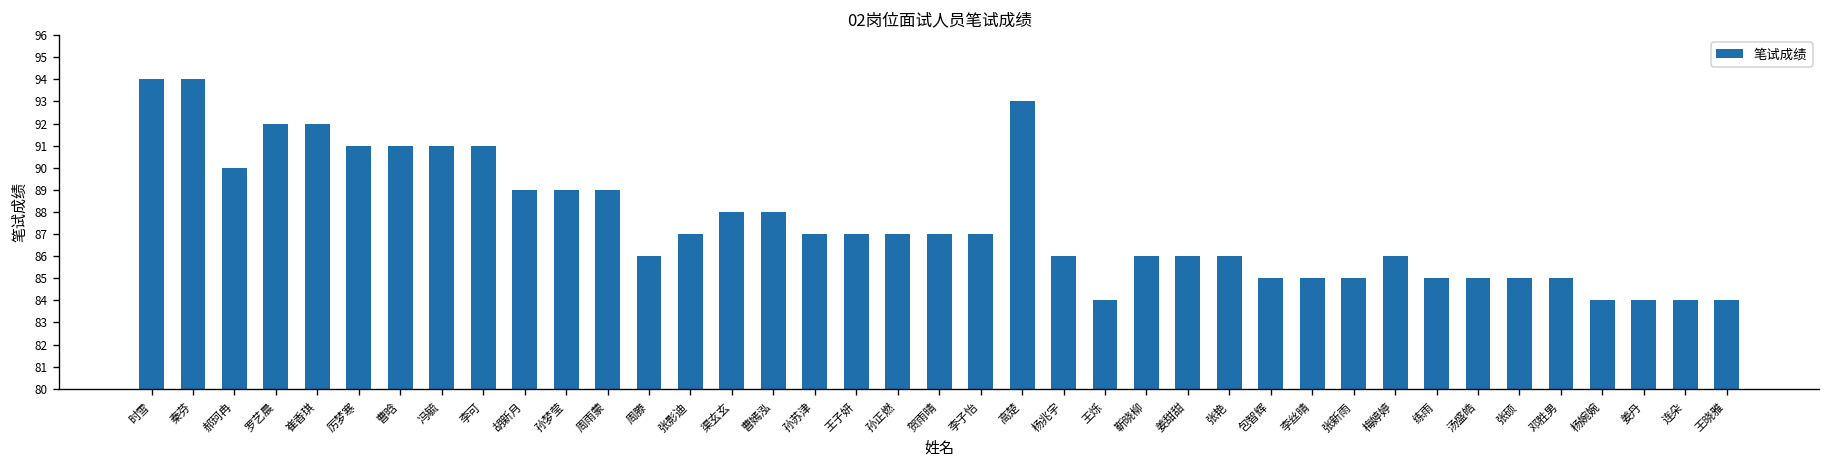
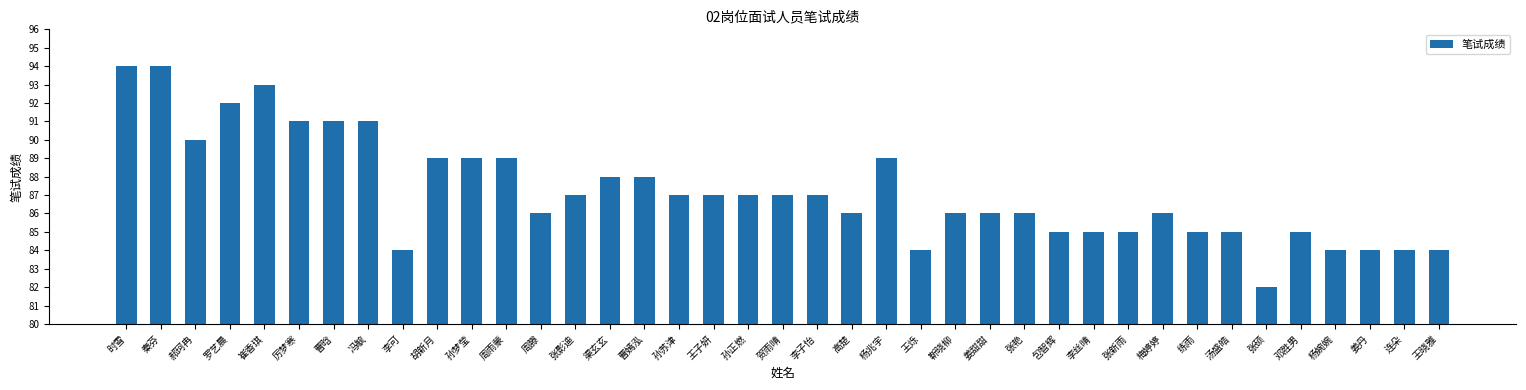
  {
    "时雪": 94,
    "秦芬": 94,
    "郝珂冉": 90,
    "罗艺晨": 92,
-   "崔香琪": 92,
+   "崔香琪": 93,
    "厉梦寒": 91,
    "曹晗": 91,
    "冯毓": 91,
-   "李可": 91,
+   "李可": 84,
    "胡新月": 89,
    "孙梦莹": 89,
    "周雨蒙": 89,
    "周滕": 86,
    "张影迪": 87,
    "渠玄玄": 88,
    "曹嫣泓": 88,
    "孙苏津": 87,
    "王子妍": 87,
    "孙正燃": 87,
    "贺雨晴": 87,
    "李子怡": 87,
-   "高楚": 93,
-   "杨兆宇": 86,
+   "高楚": 86,
+   "杨兆宇": 89,
    "王烁": 84,
    "靳晓柳": 86,
    "姜甜甜": 86,
    "张艳": 86,
    "包智辉": 85,
    "李丝晴": 85,
    "张新雨": 85,
    "梅婷婷": 86,
    "练雨": 85,
    "汤盛皓": 85,
-   "张硕": 85,
+   "张硕": 82,
    "邓胜男": 85,
    "杨婉婉": 84,
    "姜丹": 84,
    "连朵": 84,
    "王晓雅": 84
  }
